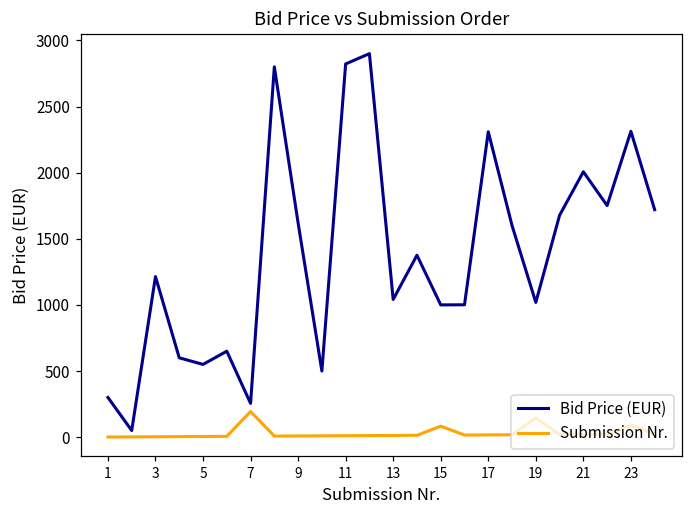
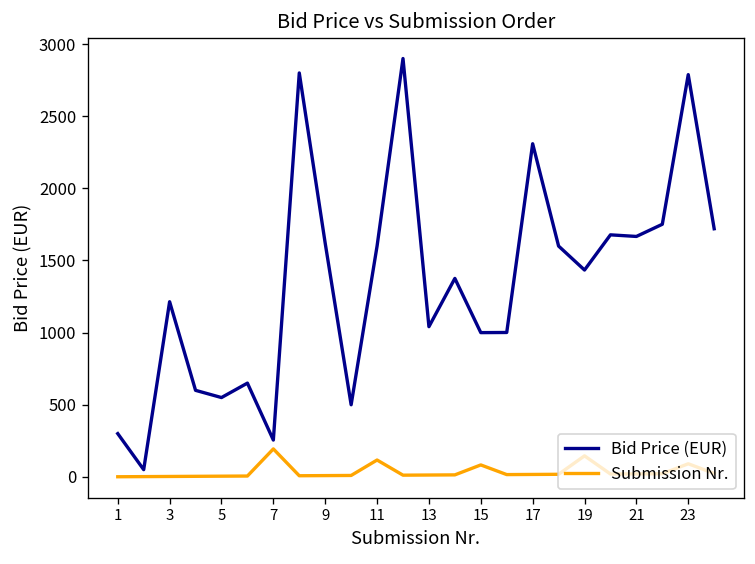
  {
    "Bid Price (EUR)": {
      "1": 300,
      "3": 1210,
      "5": 550,
      "7": 260,
      "9": 1620,
-     "11": 2820,
+     "11": 1600,
      "13": 1040,
      "15": 1000,
      "17": 2310,
-     "19": 1020,
-     "21": 2010,
-     "23": 2310
+     "19": 1430,
+     "21": 1670,
+     "23": 2790
    },
    "Submission Nr.": {
      "1": 0,
      "3": 0,
      "5": 10,
      "7": 190,
      "9": 10,
-     "11": 10,
+     "11": 120,
      "13": 10,
      "15": 80,
      "17": 20
    }
  }
